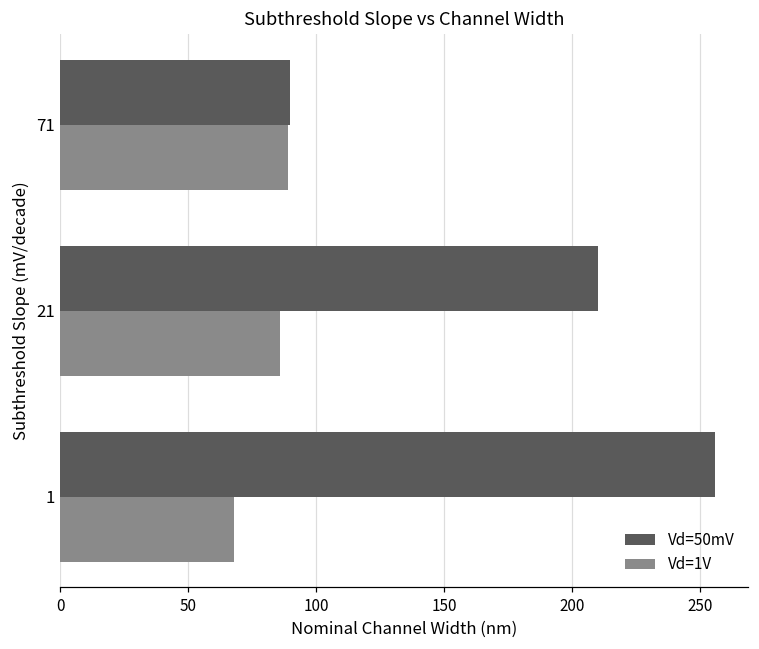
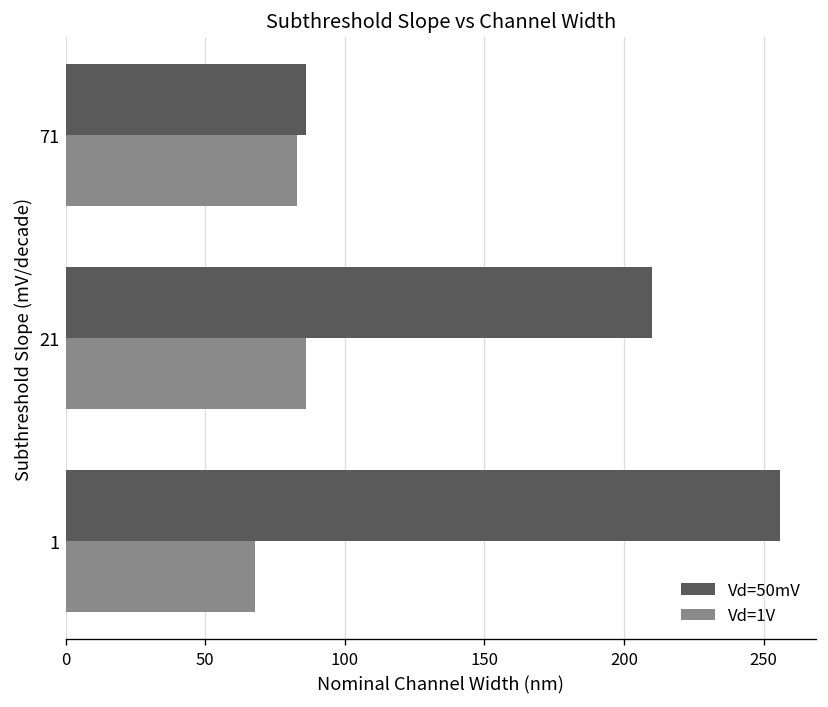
  {
    "Vd=50mV": {
-     "71": 90,
+     "71": 86,
      "21": 210,
      "1": 256
    },
    "Vd=1V": {
-     "71": 89,
+     "71": 83,
      "21": 86,
      "1": 68
    }
  }
